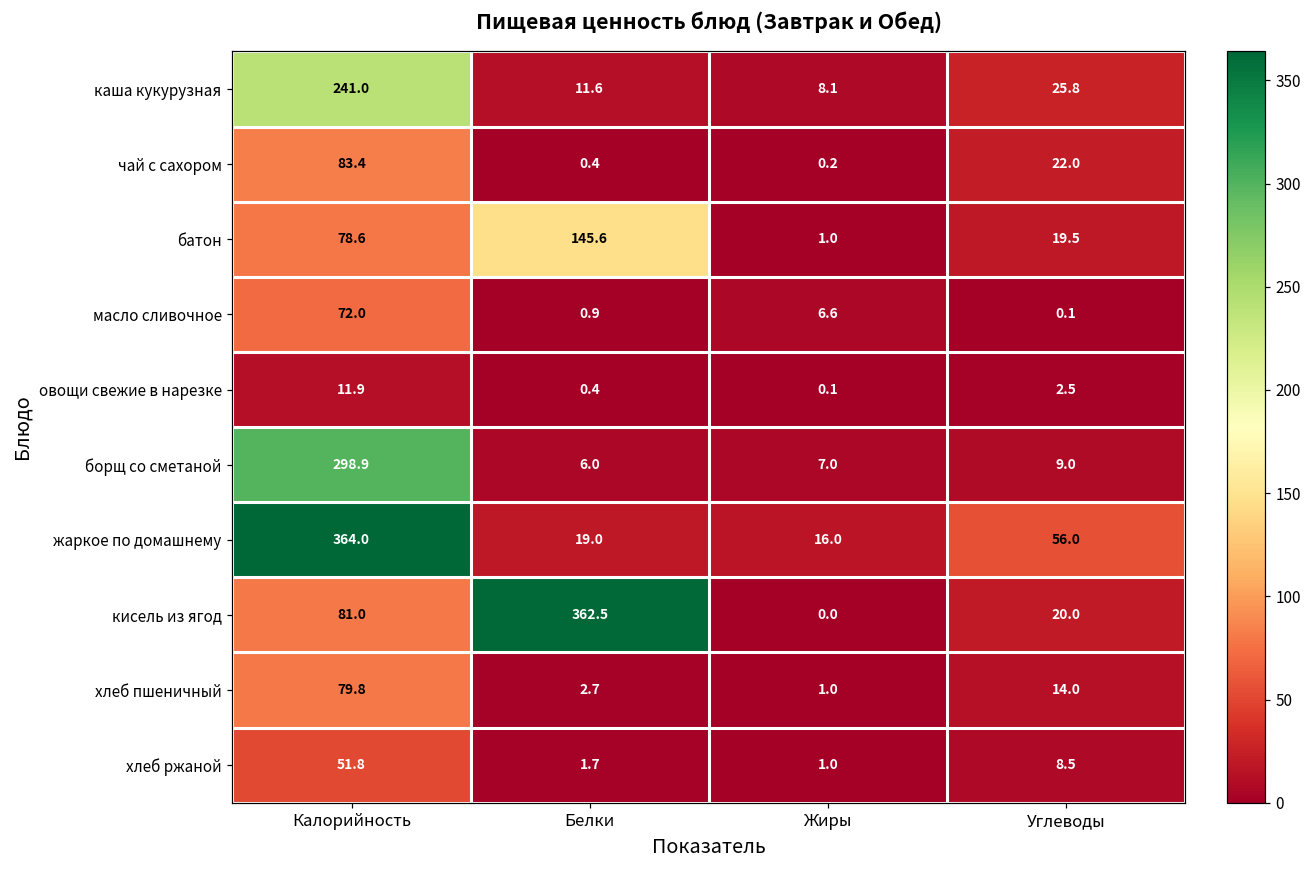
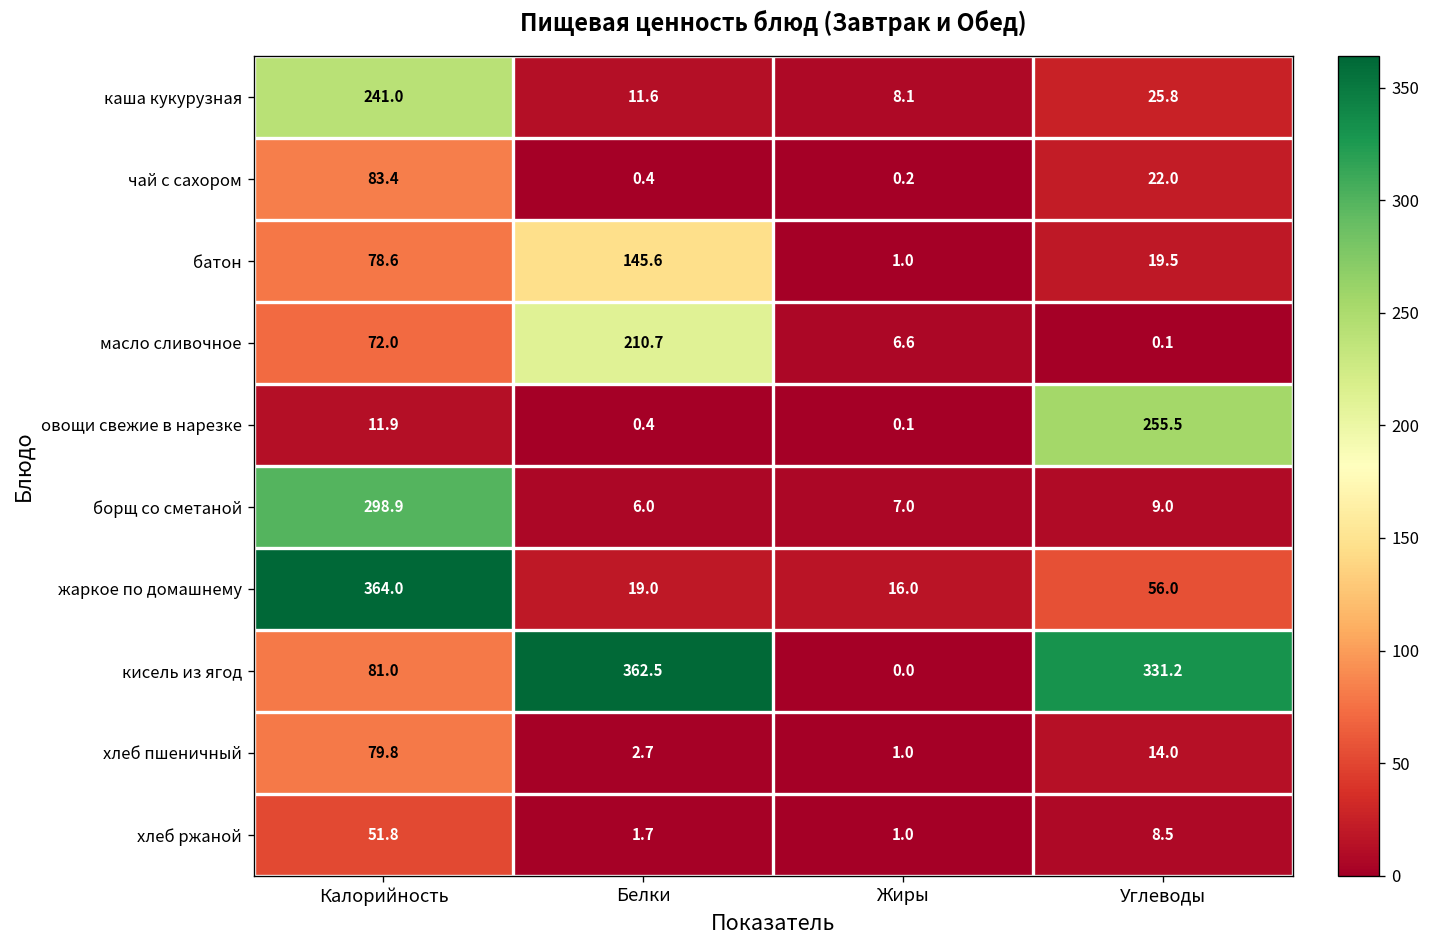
  {
    "каша кукурузная": {
      "Калорийность": 241.0,
      "Белки": 11.6,
      "Жиры": 8.1,
      "Углеводы": 25.8
    },
    "чай с сахором": {
      "Калорийность": 83.4,
      "Белки": 0.4,
      "Жиры": 0.2,
      "Углеводы": 22.0
    },
    "батон": {
      "Калорийность": 78.6,
      "Белки": 145.6,
      "Жиры": 1.0,
      "Углеводы": 19.5
    },
    "масло сливочное": {
      "Калорийность": 72.0,
-     "Белки": 0.9,
+     "Белки": 210.7,
      "Жиры": 6.6,
      "Углеводы": 0.1
    },
    "овощи свежие в нарезке": {
      "Калорийность": 11.9,
      "Белки": 0.4,
      "Жиры": 0.1,
-     "Углеводы": 2.5
+     "Углеводы": 255.5
    },
    "борщ со сметаной": {
      "Калорийность": 298.9,
      "Белки": 6.0,
      "Жиры": 7.0,
      "Углеводы": 9.0
    },
    "жаркое по домашнему": {
      "Калорийность": 364.0,
      "Белки": 19.0,
      "Жиры": 16.0,
      "Углеводы": 56.0
    },
    "кисель из ягод": {
      "Калорийность": 81.0,
      "Белки": 362.5,
      "Жиры": 0.0,
-     "Углеводы": 20.0
+     "Углеводы": 331.2
    },
    "хлеб пшеничный": {
      "Калорийность": 79.8,
      "Белки": 2.7,
      "Жиры": 1.0,
      "Углеводы": 14.0
    },
    "хлеб ржаной": {
      "Калорийность": 51.8,
      "Белки": 1.7,
      "Жиры": 1.0,
      "Углеводы": 8.5
    }
  }
